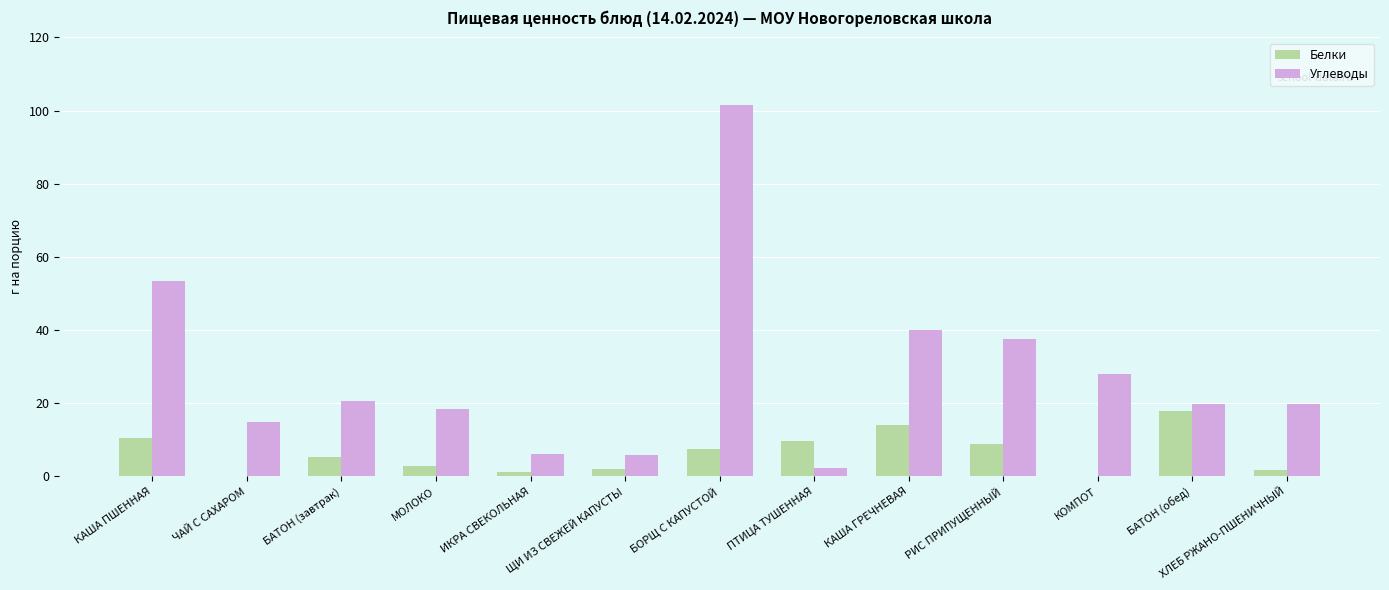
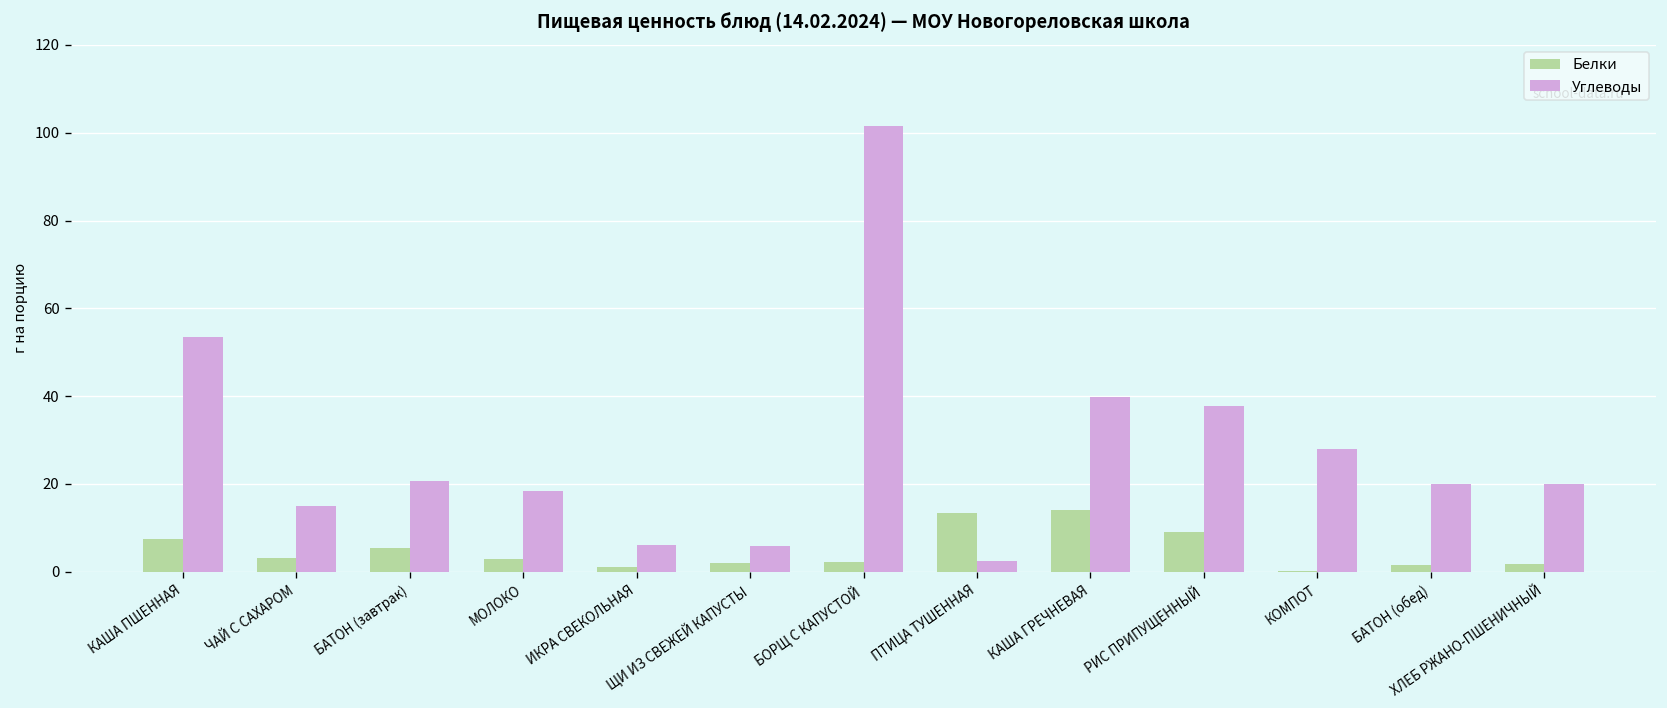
  {
    "Белки": {
-     "КАША ПШЕННАЯ": 11,
-     "ЧАЙ С САХАРОМ": 0,
+     "КАША ПШЕННАЯ": 7,
+     "ЧАЙ С САХАРОМ": 3,
      "БАТОН (завтрак)": 5,
      "МОЛОКО": 3,
      "ИКРА СВЕКОЛЬНАЯ": 1,
      "ЩИ ИЗ СВЕЖЕЙ КАПУСТЫ": 2,
-     "БОРЩ С КАПУСТОЙ": 7,
-     "ПТИЦА ТУШЕННАЯ": 10,
+     "БОРЩ С КАПУСТОЙ": 2,
+     "ПТИЦА ТУШЕННАЯ": 14,
      "КАША ГРЕЧНЕВАЯ": 14,
      "РИС ПРИПУЩЕННЫЙ": 9,
-     "БАТОН (обед)": 18,
+     "БАТОН (обед)": 2,
      "ХЛЕБ РЖАНО-ПШЕНИЧНЫЙ": 2
    },
    "Углеводы": {
      "КАША ПШЕННАЯ": 53,
      "ЧАЙ С САХАРОМ": 15,
      "БАТОН (завтрак)": 21,
      "МОЛОКО": 19,
      "ИКРА СВЕКОЛЬНАЯ": 6,
      "ЩИ ИЗ СВЕЖЕЙ КАПУСТЫ": 6,
      "БОРЩ С КАПУСТОЙ": 102,
      "ПТИЦА ТУШЕННАЯ": 2,
      "КАША ГРЕЧНЕВАЯ": 40,
      "РИС ПРИПУЩЕННЫЙ": 38,
      "КОМПОТ": 28,
      "БАТОН (обед)": 20,
      "ХЛЕБ РЖАНО-ПШЕНИЧНЫЙ": 20
    }
  }
